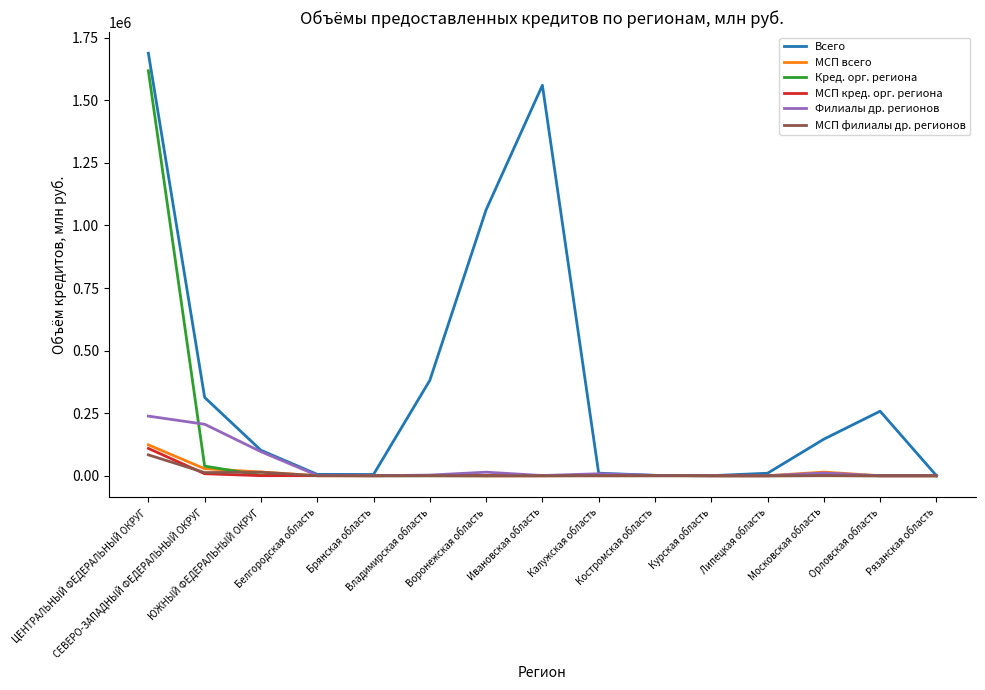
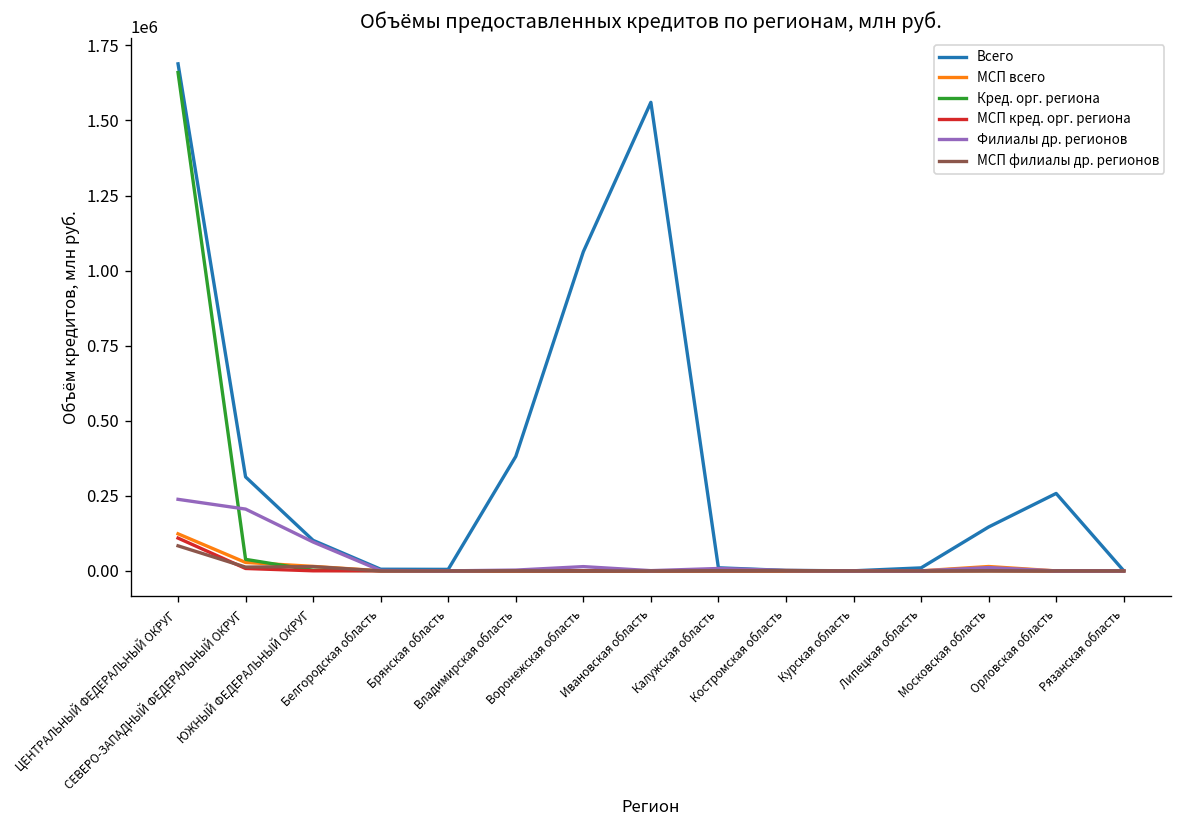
  {
    "Всего": {
      "ЦЕНТРАЛЬНЫЙ ФЕДЕРАЛЬНЫЙ ОКРУГ": 1690000,
      "СЕВЕРО-ЗАПАДНЫЙ ФЕДЕРАЛЬНЫЙ ОКРУГ": 310000,
      "Владимирская область": 380000,
      "Воронежская область": 1060000,
      "Ивановская область": 1560000,
      "Московская область": 150000,
      "Орловская область": 260000
    },
    "МСП всего": {
      "ЦЕНТРАЛЬНЫЙ ФЕДЕРАЛЬНЫЙ ОКРУГ": 120000,
      "СЕВЕРО-ЗАПАДНЫЙ ФЕДЕРАЛЬНЫЙ ОКРУГ": 30000
    },
    "Кред. орг. региона": {
-     "ЦЕНТРАЛЬНЫЙ ФЕДЕРАЛЬНЫЙ ОКРУГ": 1620000,
+     "ЦЕНТРАЛЬНЫЙ ФЕДЕРАЛЬНЫЙ ОКРУГ": 1660000,
      "СЕВЕРО-ЗАПАДНЫЙ ФЕДЕРАЛЬНЫЙ ОКРУГ": 40000
    },
    "МСП кред. орг. региона": {
      "ЦЕНТРАЛЬНЫЙ ФЕДЕРАЛЬНЫЙ ОКРУГ": 110000
    },
    "Филиалы др. регионов": {
      "ЦЕНТРАЛЬНЫЙ ФЕДЕРАЛЬНЫЙ ОКРУГ": 240000,
      "СЕВЕРО-ЗАПАДНЫЙ ФЕДЕРАЛЬНЫЙ ОКРУГ": 210000,
      "Воронежская область": 10000
    },
    "МСП филиалы др. регионов": {
      "ЦЕНТРАЛЬНЫЙ ФЕДЕРАЛЬНЫЙ ОКРУГ": 80000
    }
  }
